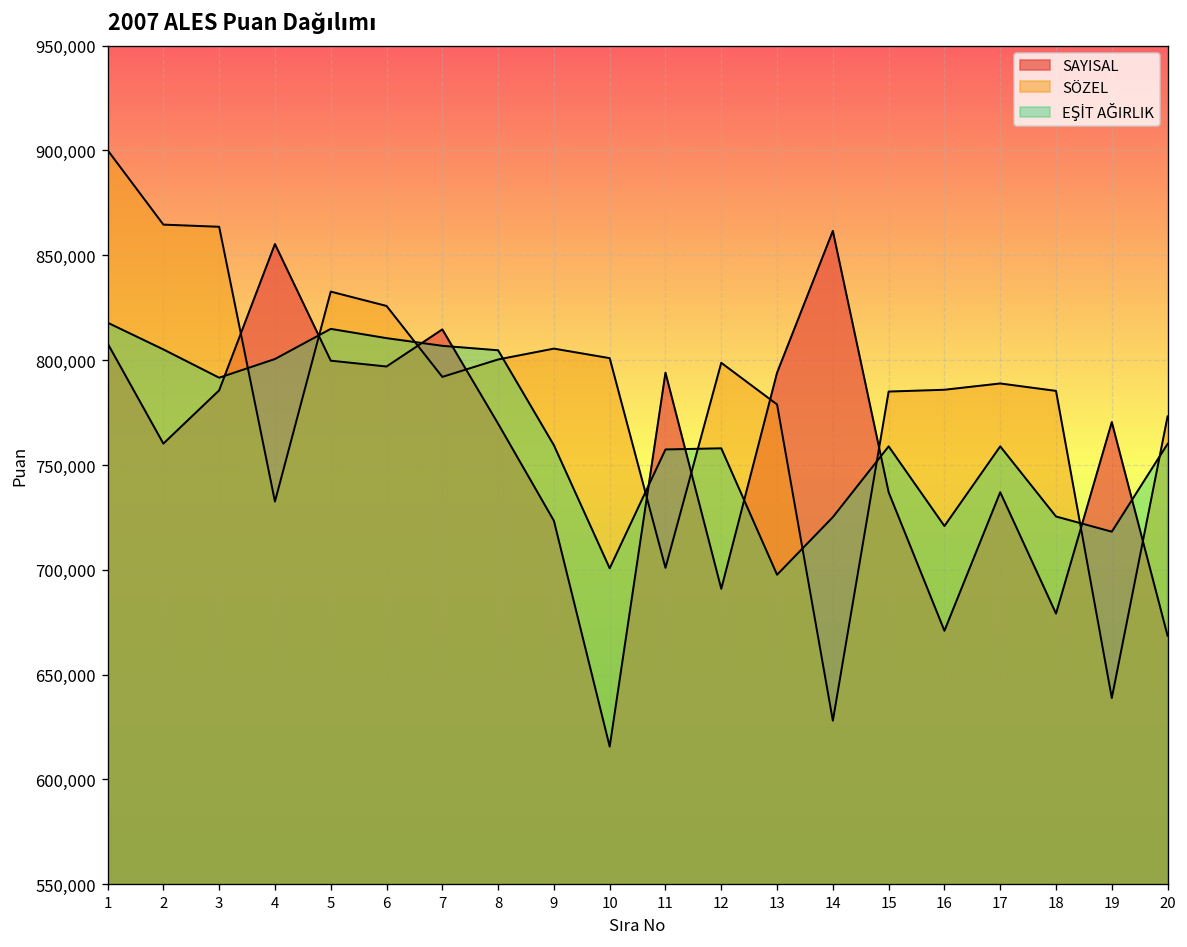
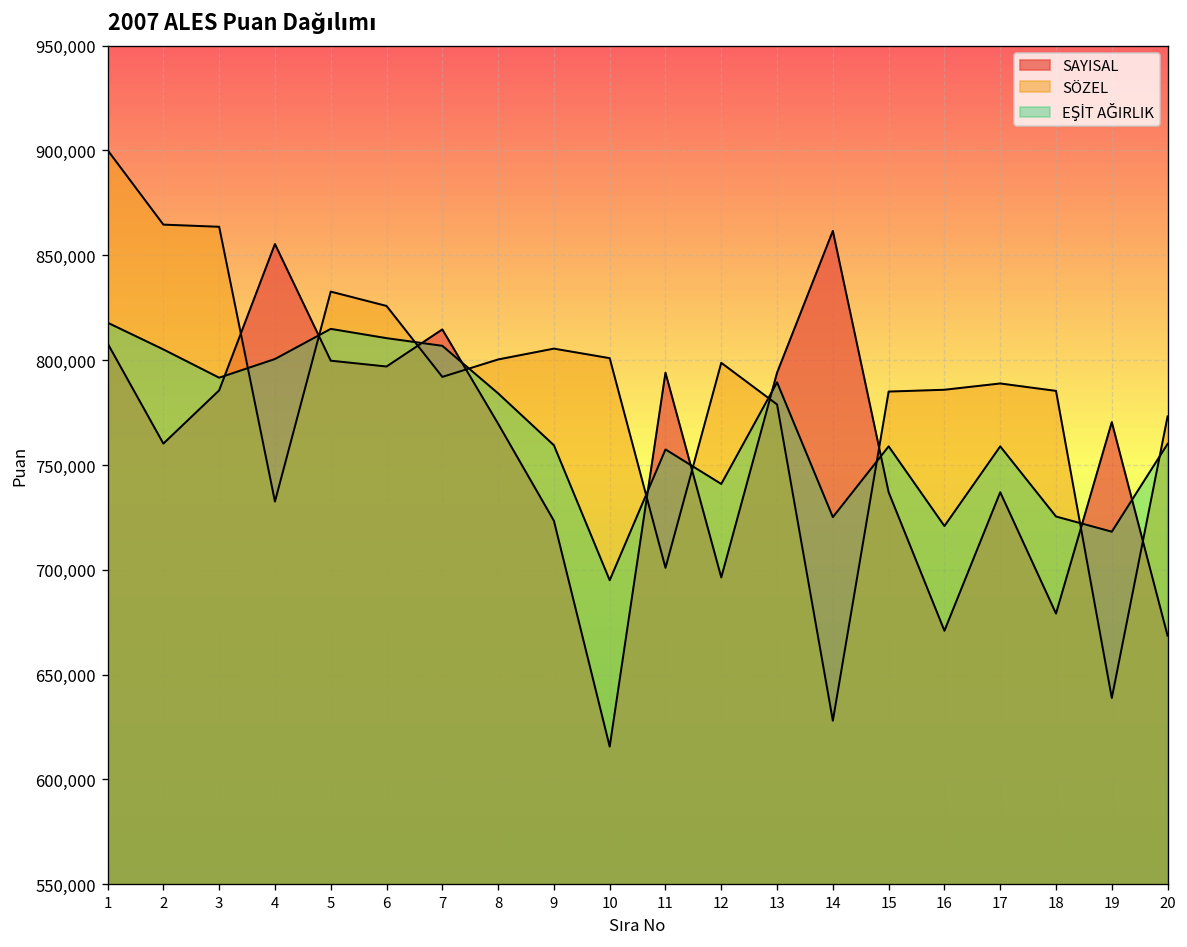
  {
    "SAYISAL": {
      "1": "808,000",
      "2": "760,000",
      "3": "786,000",
      "4": "855,000",
      "5": "800,000",
      "6": "797,000",
      "7": "815,000",
      "8": "770,000",
      "9": "723,000",
      "10": "616,000",
      "11": "794,000",
-     "12": "691,000",
+     "12": "696,000",
      "13": "794,000",
      "14": "862,000",
      "15": "737,000",
      "16": "671,000",
      "17": "737,000",
      "18": "679,000",
      "19": "770,000",
      "20": "669,000"
    },
    "SÖZEL": {
      "1": "900,000",
      "2": "865,000",
      "3": "864,000",
      "4": "733,000",
      "5": "833,000",
      "6": "826,000",
      "7": "792,000",
      "8": "800,000",
      "9": "805,000",
      "10": "801,000",
      "11": "701,000",
      "12": "799,000",
      "13": "779,000",
      "14": "628,000",
      "15": "785,000",
      "16": "786,000",
      "17": "789,000",
      "18": "785,000",
      "19": "639,000",
      "20": "773,000"
    },
    "EŞİT AĞIRLIK": {
      "1": "818,000",
      "2": "805,000",
      "3": "792,000",
      "4": "801,000",
      "5": "815,000",
      "6": "810,000",
      "7": "807,000",
-     "8": "805,000",
+     "8": "784,000",
      "9": "759,000",
-     "10": "701,000",
+     "10": "695,000",
      "11": "757,000",
-     "12": "758,000",
-     "13": "698,000",
+     "12": "741,000",
+     "13": "789,000",
      "14": "725,000",
      "15": "759,000",
      "16": "721,000",
      "17": "759,000",
      "18": "725,000",
      "19": "718,000",
      "20": "760,000"
    }
  }
